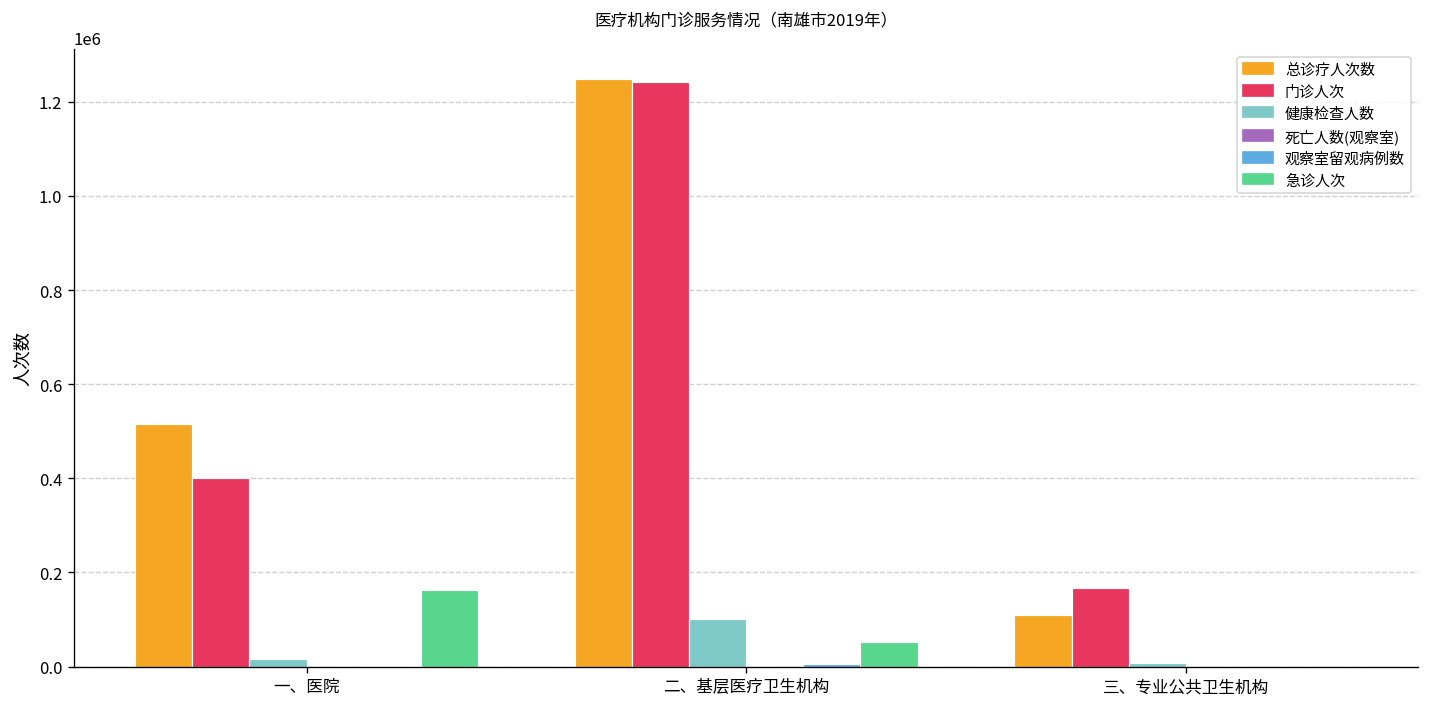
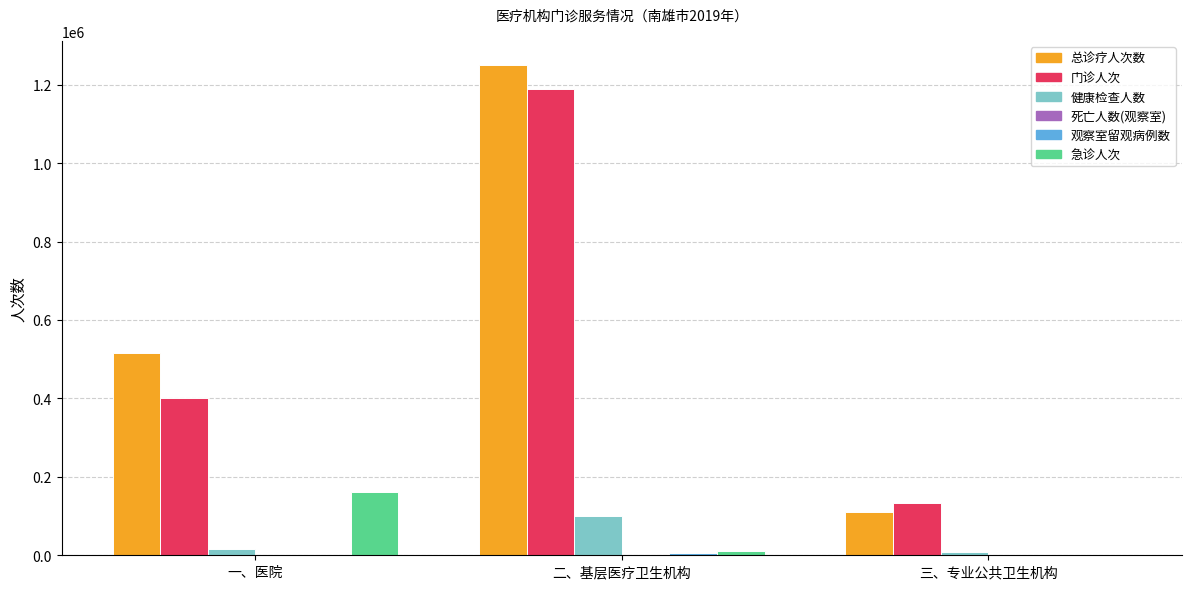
  {
    "总诊疗人次数": {
      "一、医院": 520000,
      "二、基层医疗卫生机构": 1250000,
      "三、专业公共卫生机构": 110000
    },
    "门诊人次": {
      "一、医院": 400000,
-     "二、基层医疗卫生机构": 1240000,
-     "三、专业公共卫生机构": 170000
+     "二、基层医疗卫生机构": 1190000,
+     "三、专业公共卫生机构": 130000
    },
    "死亡人数(观察室)": {
      "一、医院": 0,
      "二、基层医疗卫生机构": 0,
      "三、专业公共卫生机构": 0
    },
    "急诊人次": {
      "一、医院": 160000,
-     "二、基层医疗卫生机构": 50000,
+     "二、基层医疗卫生机构": 10000,
      "三、专业公共卫生机构": 0
    }
  }
